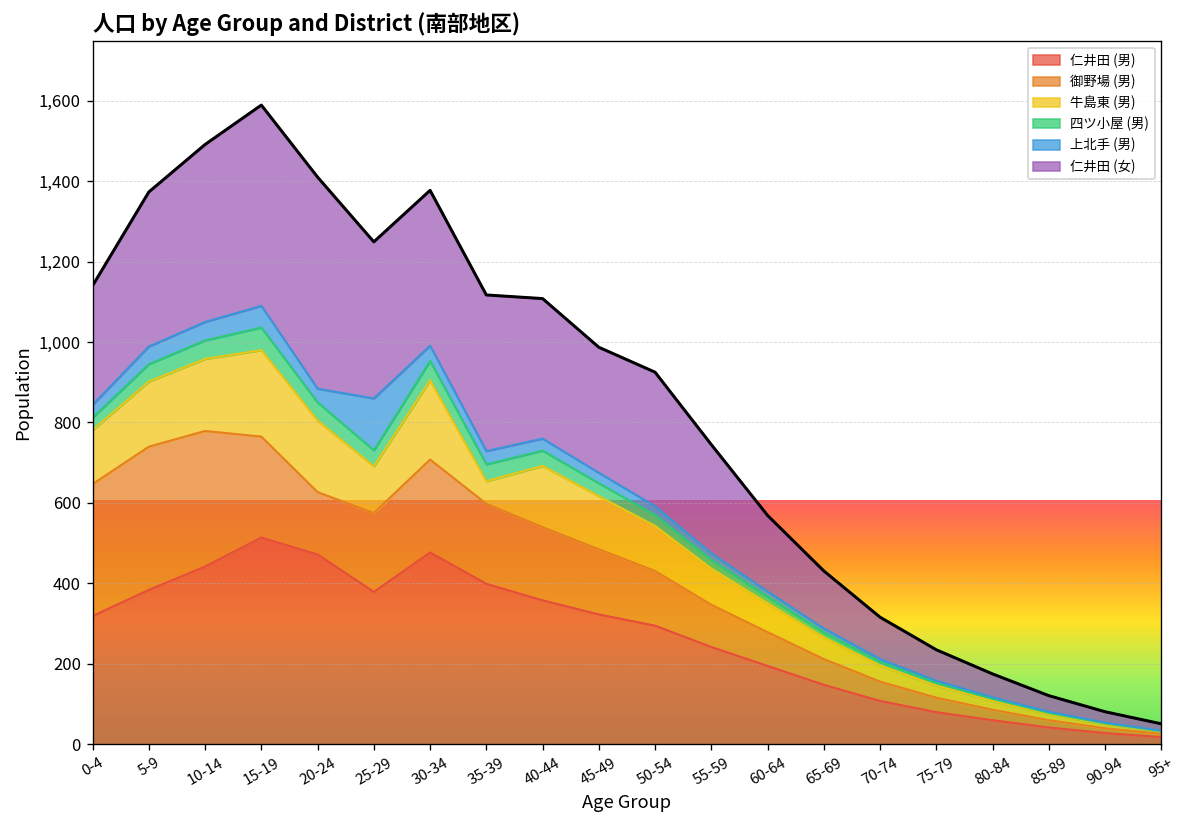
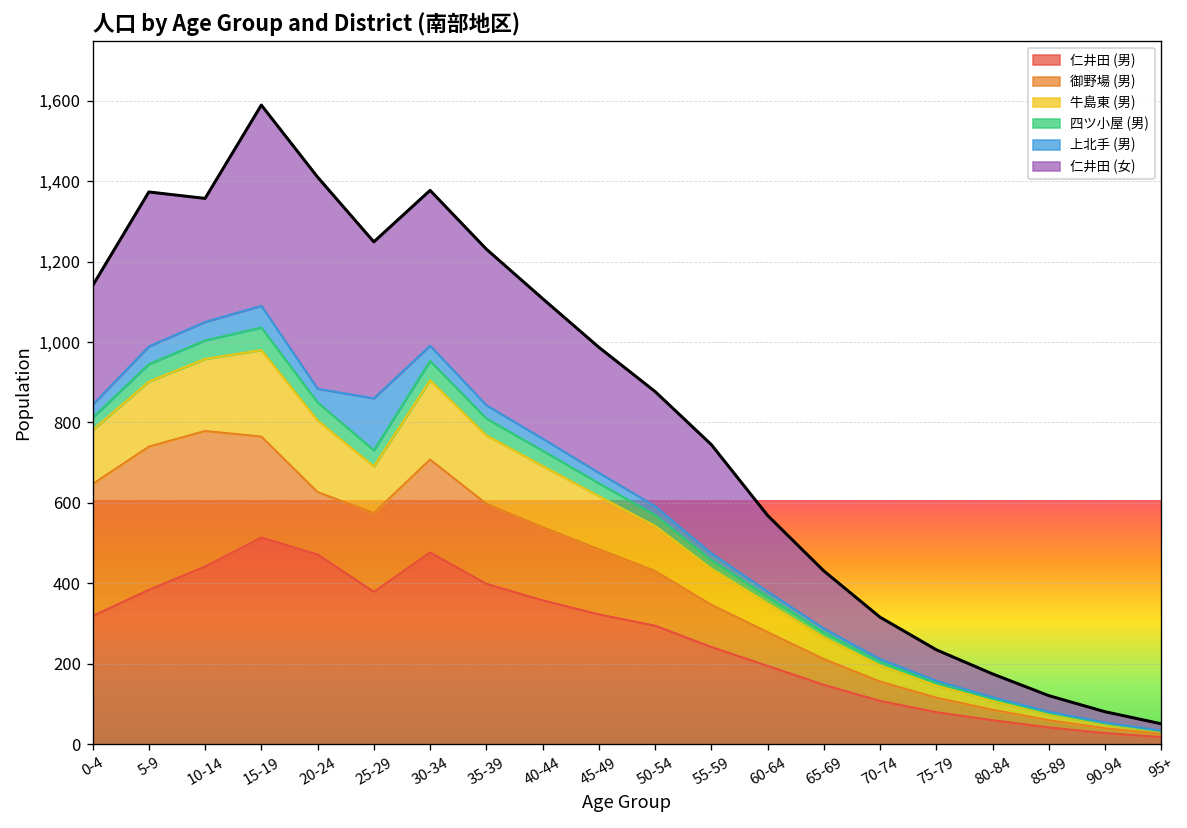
  {
    "牛島東 (男)": {
      "0-4": 130,
      "5-9": 160,
      "10-14": 180,
      "15-19": 220,
      "20-24": 180,
      "25-29": 120,
      "30-34": 200,
-     "35-39": 60,
+     "35-39": 170,
      "40-44": 150,
      "45-49": 130,
      "50-54": 110,
      "55-59": 90,
      "60-64": 70,
      "65-69": 50,
      "70-74": 40
    },
    "四ツ小屋 (男)": {
      "0-4": 30,
      "5-9": 40,
      "10-14": 50,
      "15-19": 60,
      "20-24": 50,
      "25-29": 40,
      "30-34": 50,
      "35-39": 40,
      "40-44": 40,
      "45-49": 30,
      "50-54": 30,
      "55-59": 20,
      "60-64": 20,
      "65-69": 10
    },
    "上北手 (男)": {
      "0-4": 30,
      "5-9": 40,
      "10-14": 50,
      "15-19": 50,
      "20-24": 30,
      "25-29": 130,
      "30-34": 40,
      "35-39": 30,
      "40-44": 30,
      "45-49": 30,
      "50-54": 20,
      "55-59": 20,
      "60-64": 10,
      "65-69": 10
    },
    "仁井田 (女)": {
      "0-4": 300,
      "5-9": 380,
-     "10-14": 440,
+     "10-14": 310,
      "15-19": 500,
      "20-24": 530,
      "25-29": 390,
      "30-34": 390,
      "35-39": 390,
      "40-44": 350,
      "45-49": 310,
-     "50-54": 330,
+     "50-54": 290,
      "55-59": 270,
      "60-64": 190,
      "65-69": 140,
      "70-74": 100,
      "75-79": 80,
      "80-84": 60,
      "85-89": 40,
      "90-94": 30,
      "95+": 20
    }
  }
